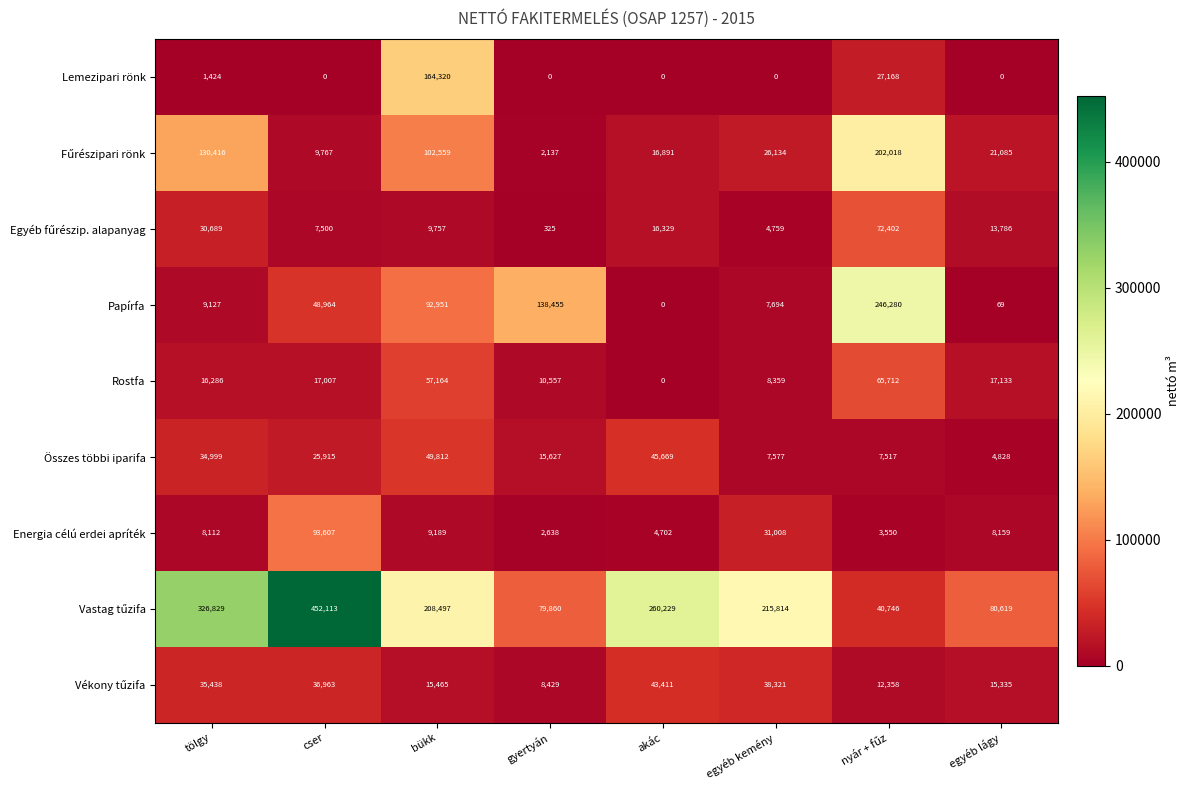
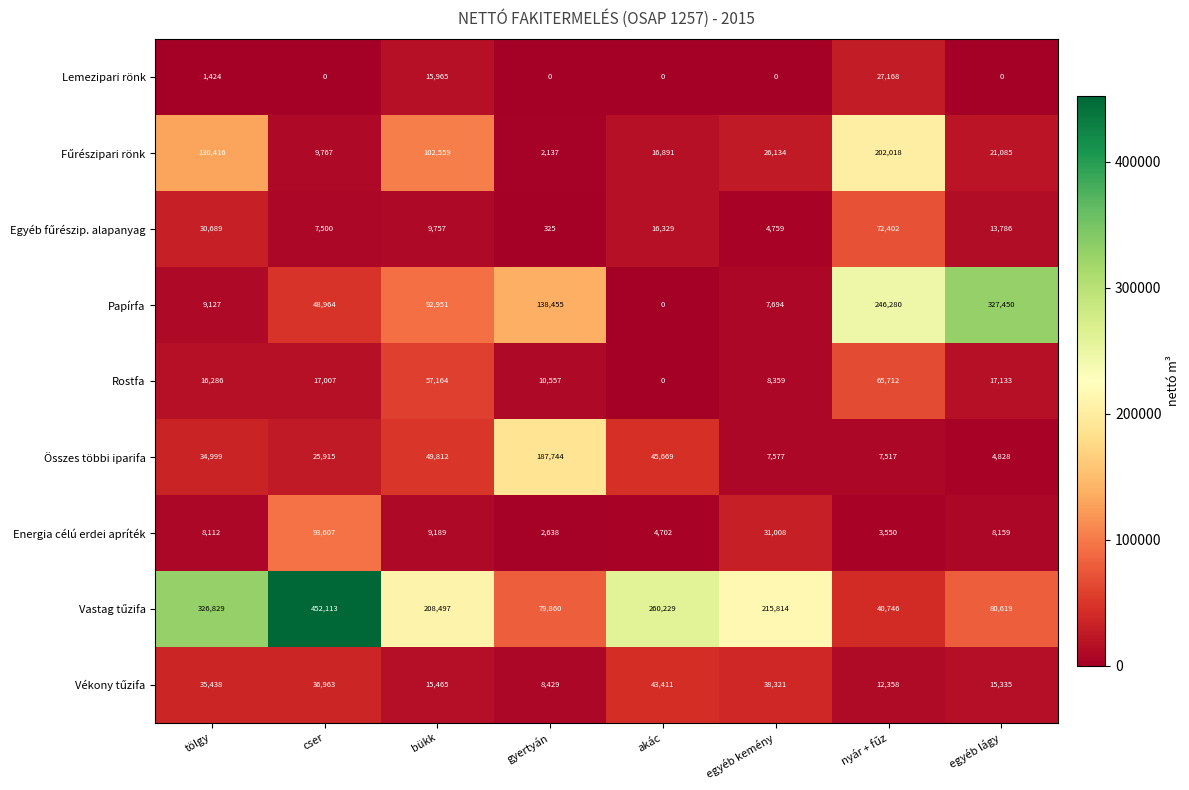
  {
    "Lemezipari rönk": {
      "tölgy": "1,424",
      "cser": "0",
-     "bükk": "164,320",
+     "bükk": "15,965",
      "gyertyán": "0",
      "akác": "0",
      "egyéb kemény": "0",
      "nyár + fűz": "27,168",
      "egyéb lágy": "0"
    },
    "Fűrészipari rönk": {
      "tölgy": "130,416",
      "cser": "9,767",
      "bükk": "102,559",
      "gyertyán": "2,137",
      "akác": "16,891",
      "egyéb kemény": "26,134",
      "nyár + fűz": "202,018",
      "egyéb lágy": "21,085"
    },
    "Egyéb fűrészip. alapanyag": {
      "tölgy": "30,689",
      "cser": "7,500",
      "bükk": "9,757",
      "gyertyán": "325",
      "akác": "16,329",
      "egyéb kemény": "4,759",
      "nyár + fűz": "72,402",
      "egyéb lágy": "13,786"
    },
    "Papírfa": {
      "tölgy": "9,127",
      "cser": "48,964",
      "bükk": "92,951",
      "gyertyán": "138,455",
      "akác": "0",
      "egyéb kemény": "7,694",
      "nyár + fűz": "246,280",
-     "egyéb lágy": "69"
+     "egyéb lágy": "327,450"
    },
    "Rostfa": {
      "tölgy": "16,286",
      "cser": "17,007",
      "bükk": "57,164",
      "gyertyán": "10,557",
      "akác": "0",
      "egyéb kemény": "8,359",
      "nyár + fűz": "65,712",
      "egyéb lágy": "17,133"
    },
    "Összes többi iparifa": {
      "tölgy": "34,999",
      "cser": "25,915",
      "bükk": "49,812",
-     "gyertyán": "15,627",
+     "gyertyán": "187,744",
      "akác": "45,669",
      "egyéb kemény": "7,577",
      "nyár + fűz": "7,517",
      "egyéb lágy": "4,828"
    },
    "Energia célú erdei apríték": {
      "tölgy": "8,112",
      "cser": "93,607",
      "bükk": "9,189",
      "gyertyán": "2,638",
      "akác": "4,702",
      "egyéb kemény": "31,008",
      "nyár + fűz": "3,550",
      "egyéb lágy": "8,159"
    },
    "Vastag tűzifa": {
      "tölgy": "326,829",
      "cser": "452,113",
      "bükk": "208,497",
      "gyertyán": "79,860",
      "akác": "260,229",
      "egyéb kemény": "215,814",
      "nyár + fűz": "40,746",
      "egyéb lágy": "80,619"
    },
    "Vékony tűzifa": {
      "tölgy": "35,438",
      "cser": "36,963",
      "bükk": "15,465",
      "gyertyán": "8,429",
      "akác": "43,411",
      "egyéb kemény": "38,321",
      "nyár + fűz": "12,358",
      "egyéb lágy": "15,335"
    }
  }
